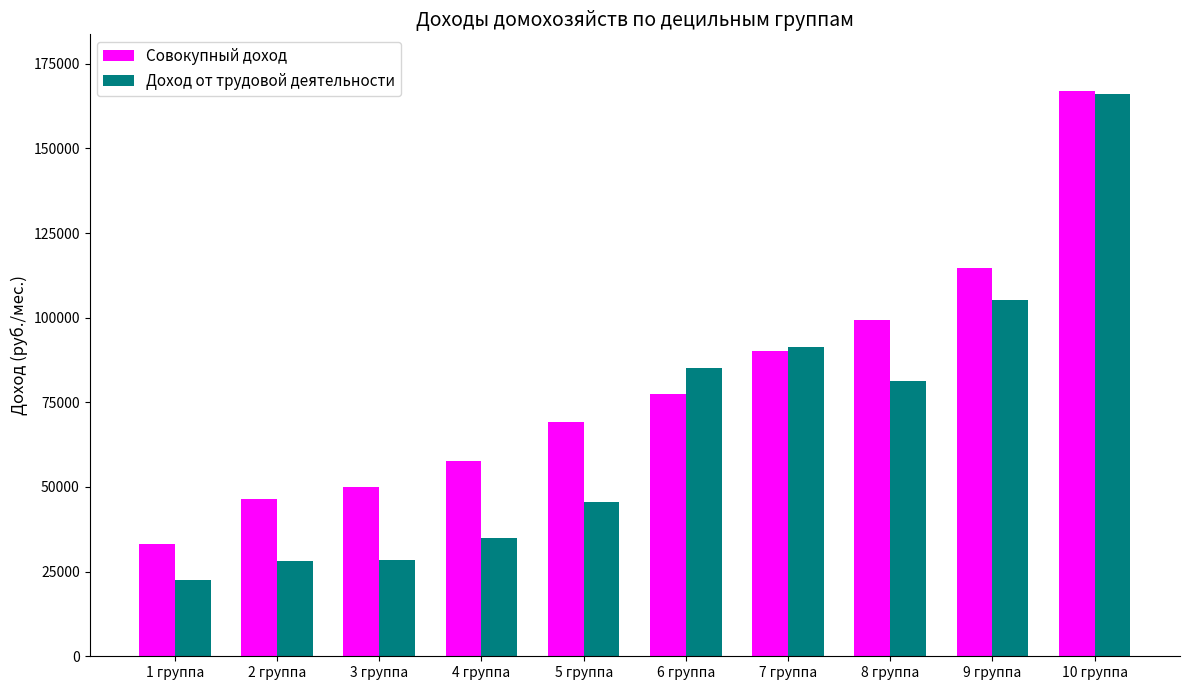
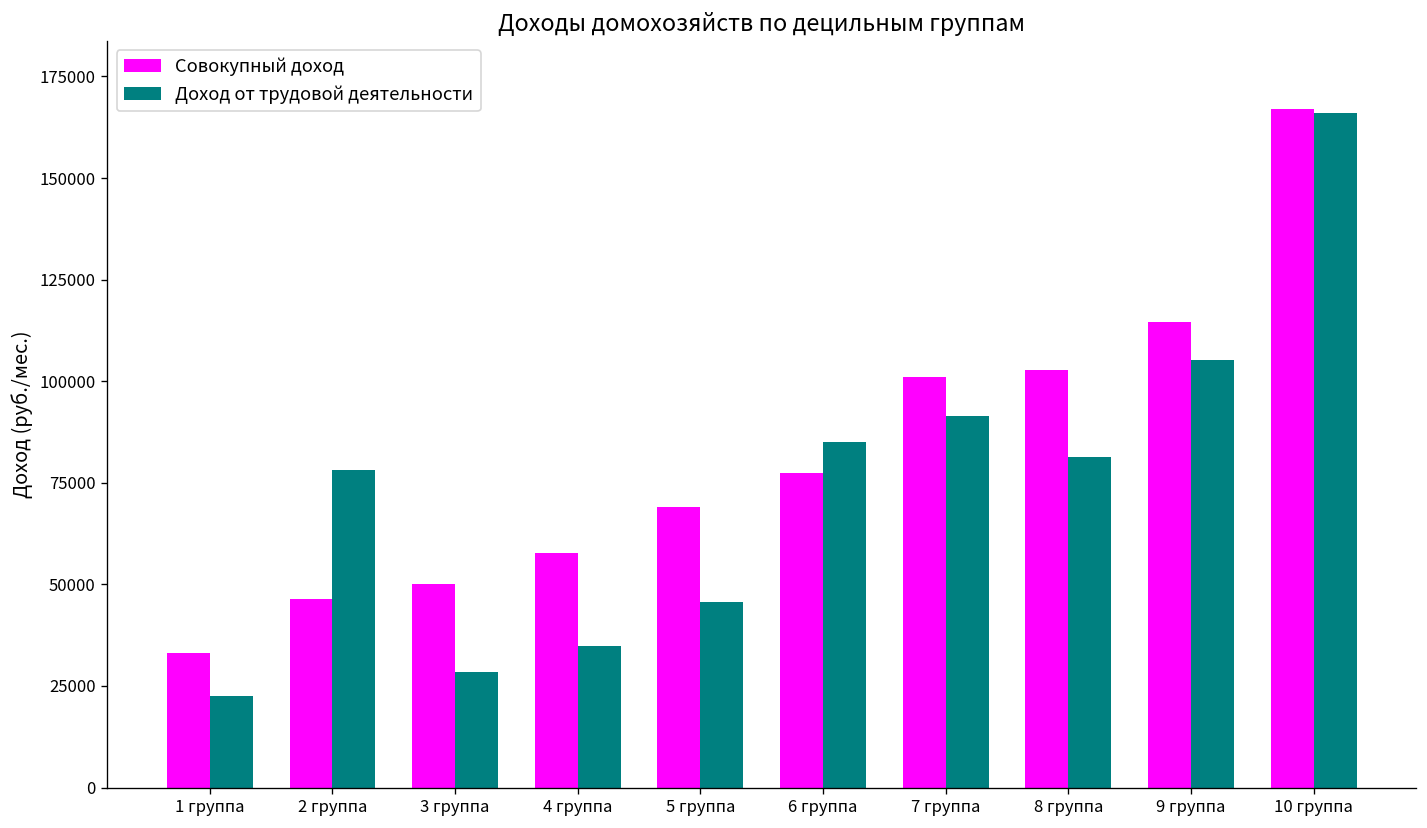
  {
    "Совокупный доход": {
      "1 группа": 33000,
      "2 группа": 46000,
      "3 группа": 50000,
      "4 группа": 58000,
      "5 группа": 69000,
      "6 группа": 77000,
-     "7 группа": 90000,
-     "8 группа": 99000,
+     "7 группа": 101000,
+     "8 группа": 103000,
      "9 группа": 115000,
      "10 группа": 167000
    },
    "Доход от трудовой деятельности": {
      "1 группа": 23000,
-     "2 группа": 28000,
+     "2 группа": 78000,
      "3 группа": 28000,
      "4 группа": 35000,
      "5 группа": 46000,
      "6 группа": 85000,
      "7 группа": 91000,
      "8 группа": 81000,
      "9 группа": 105000,
      "10 группа": 166000
    }
  }
